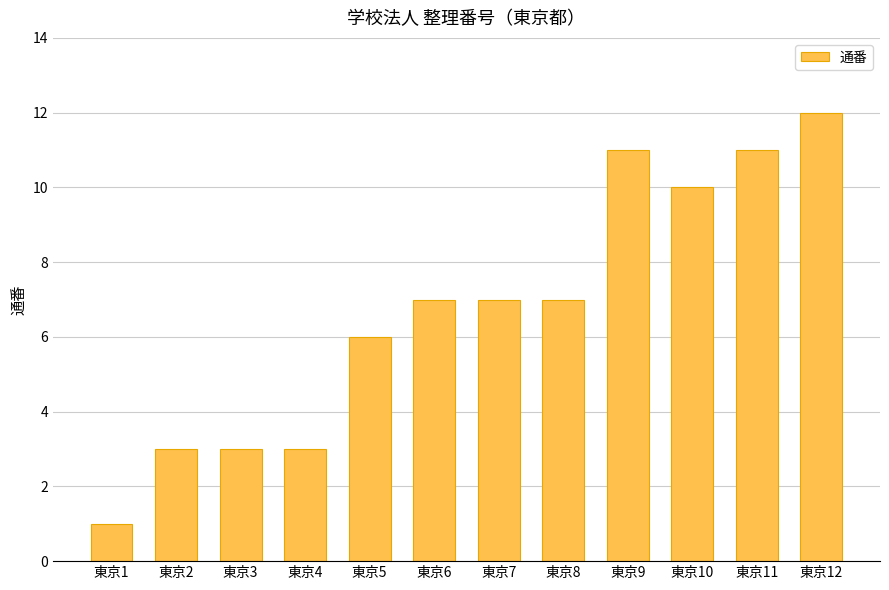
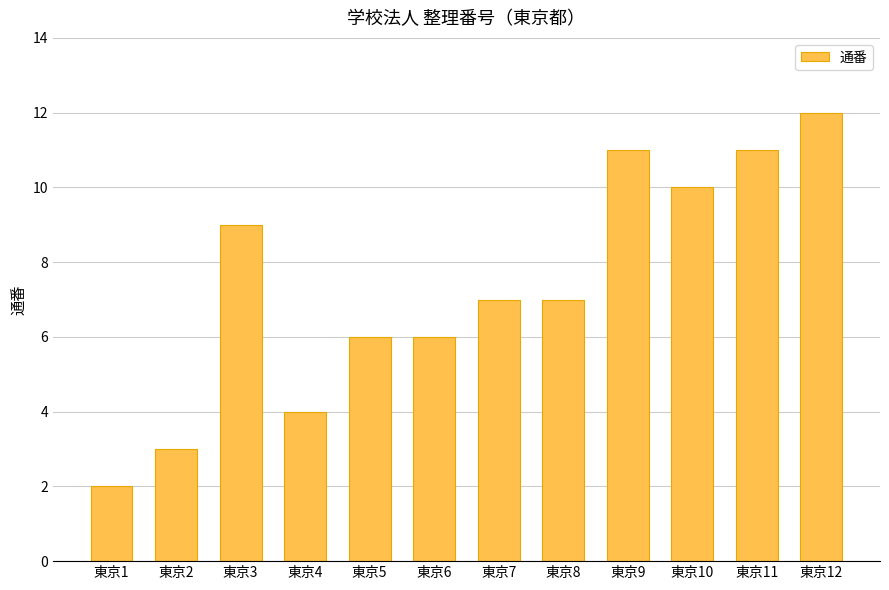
  {
-   "東京1": 1,
+   "東京1": 2,
    "東京2": 3,
-   "東京3": 3,
-   "東京4": 3,
+   "東京3": 9,
+   "東京4": 4,
    "東京5": 6,
-   "東京6": 7,
+   "東京6": 6,
    "東京7": 7,
    "東京8": 7,
    "東京9": 11,
    "東京10": 10,
    "東京11": 11,
    "東京12": 12
  }
